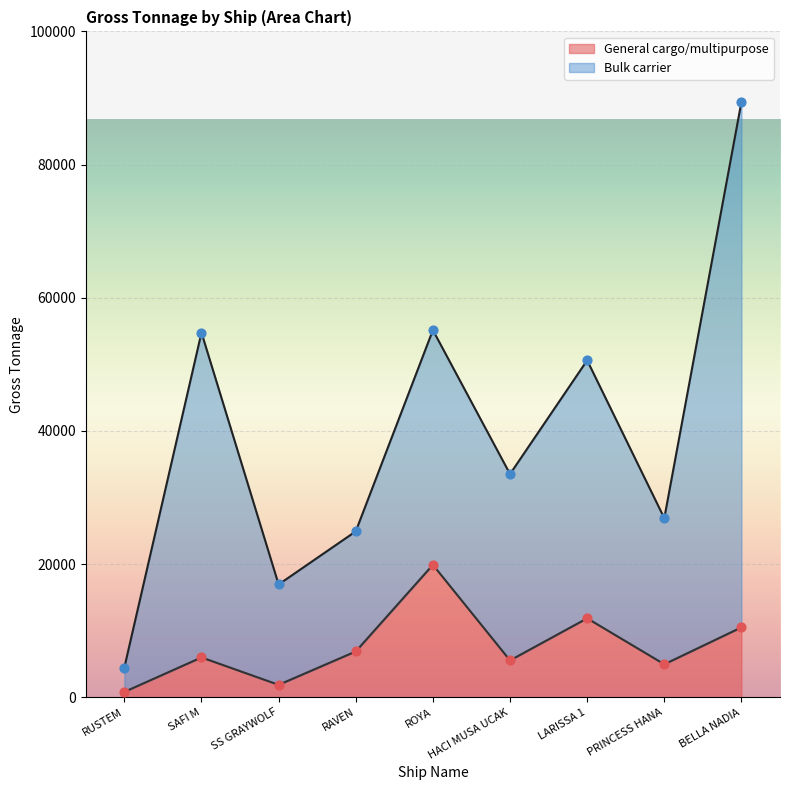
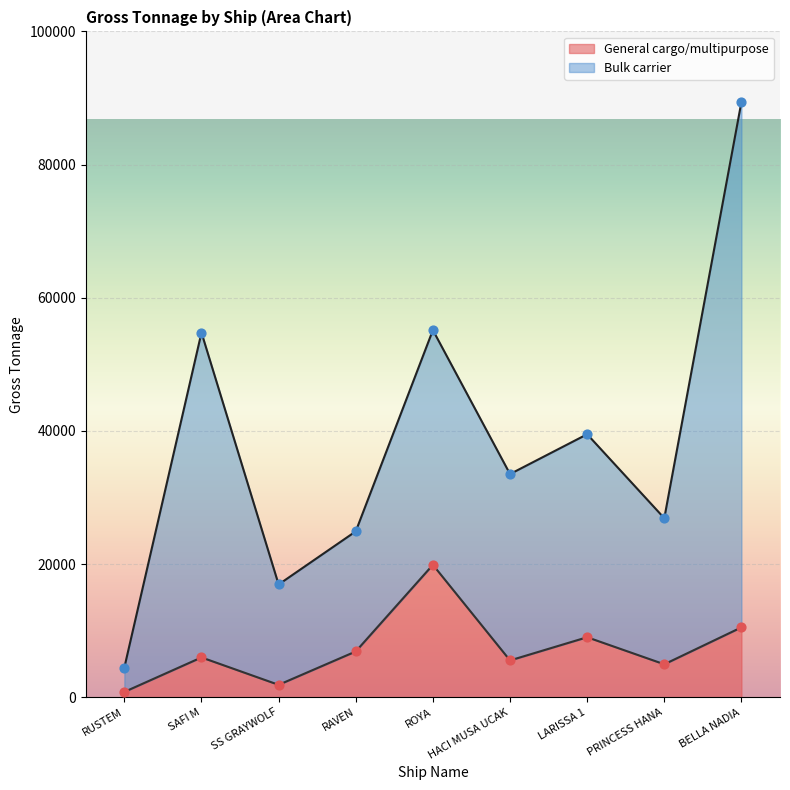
  {
    "General cargo/multipurpose": {
      "RUSTEM": 1000,
      "SAFI M": 6000,
      "SS GRAYWOLF": 2000,
      "RAVEN": 7000,
      "ROYA": 20000,
      "HACI MUSA UCAK": 6000,
-     "LARISSA 1": 12000,
+     "LARISSA 1": 9000,
      "PRINCESS HANA": 5000,
      "BELLA NADIA": 10000
    },
    "Bulk carrier": {
      "RUSTEM": 4000,
      "SAFI M": 49000,
      "SS GRAYWOLF": 15000,
      "RAVEN": 18000,
      "ROYA": 35000,
      "HACI MUSA UCAK": 28000,
-     "LARISSA 1": 39000,
+     "LARISSA 1": 30000,
      "PRINCESS HANA": 22000,
      "BELLA NADIA": 79000
    }
  }
